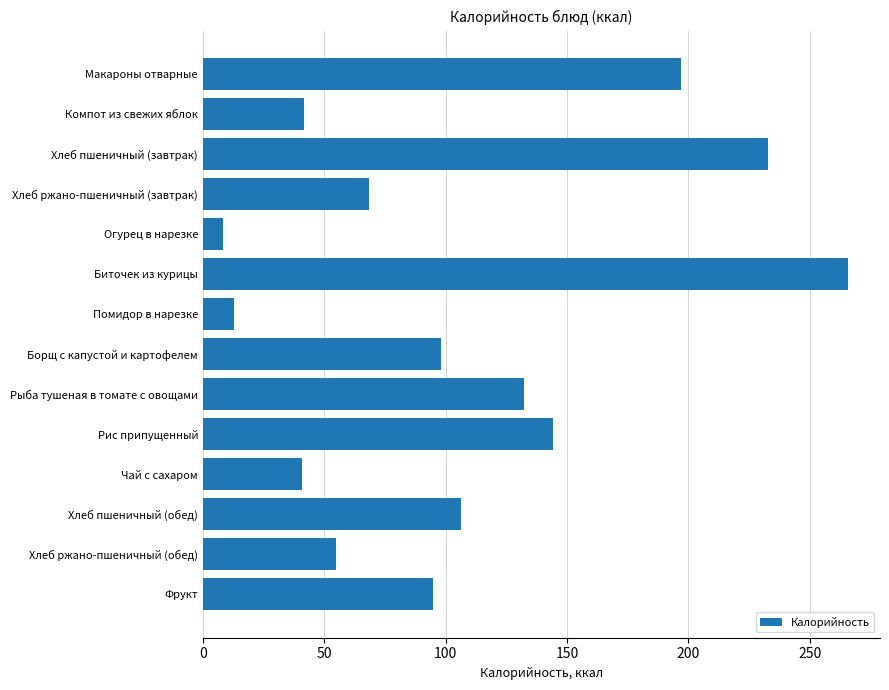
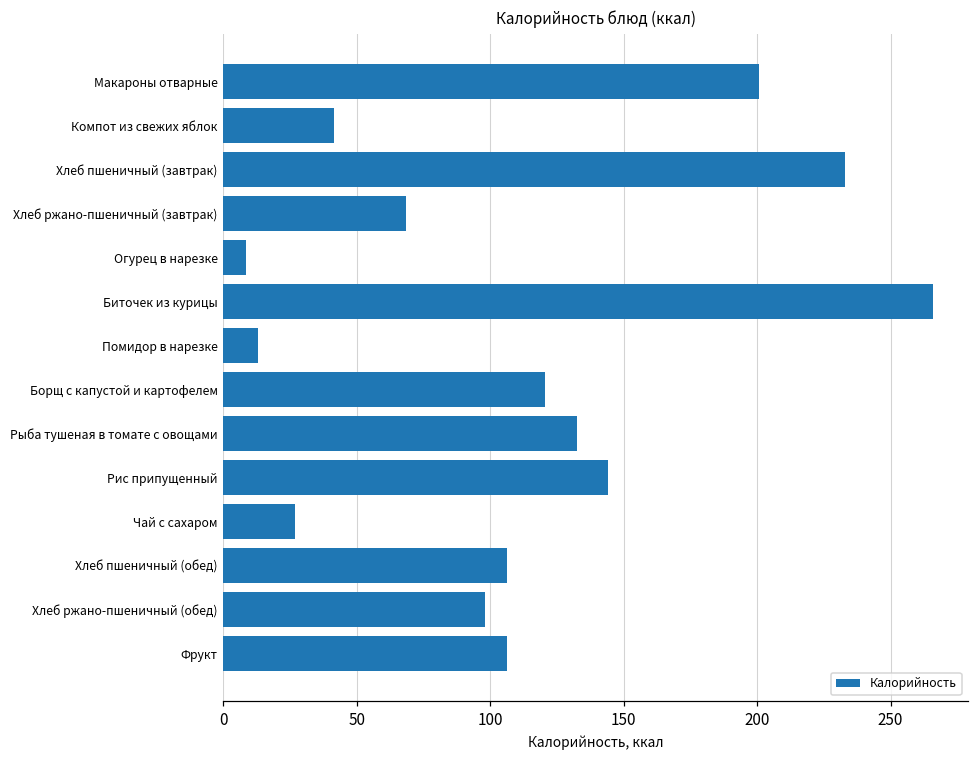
  {
-   "Макароны отварные": 197,
+   "Макароны отварные": 201,
    "Компот из свежих яблок": 42,
    "Хлеб пшеничный (завтрак)": 233,
    "Хлеб ржано-пшеничный (завтрак)": 69,
    "Огурец в нарезке": 9,
    "Биточек из курицы": 266,
    "Помидор в нарезке": 13,
-   "Борщ с капустой и картофелем": 98,
+   "Борщ с капустой и картофелем": 120,
    "Рыба тушеная в томате с овощами": 132,
    "Рис припущенный": 144,
-   "Чай с сахаром": 41,
+   "Чай с сахаром": 27,
    "Хлеб пшеничный (обед)": 107,
-   "Хлеб ржано-пшеничный (обед)": 55,
-   "Фрукт": 95
+   "Хлеб ржано-пшеничный (обед)": 98,
+   "Фрукт": 107
  }
